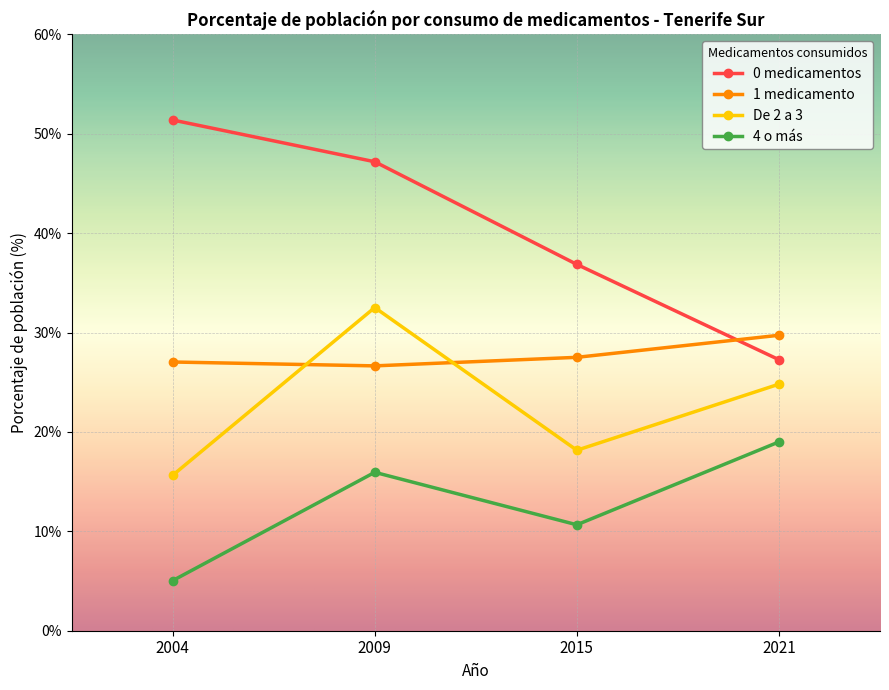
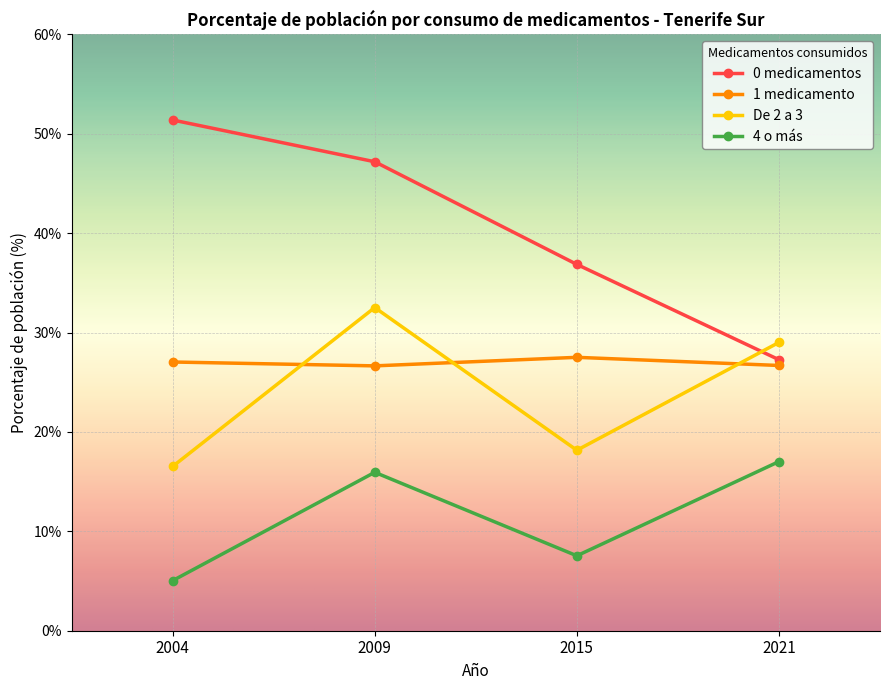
  {
    "0 medicamentos": {
      "2004": "51%",
      "2009": "47%",
      "2015": "37%",
      "2021": "27%"
    },
    "1 medicamento": {
      "2004": "27%",
      "2009": "27%",
      "2015": "28%",
-     "2021": "30%"
+     "2021": "27%"
    },
    "De 2 a 3": {
-     "2004": "16%",
+     "2004": "17%",
      "2009": "33%",
      "2015": "18%",
-     "2021": "25%"
+     "2021": "29%"
    },
    "4 o más": {
      "2004": "5%",
      "2009": "16%",
-     "2015": "11%",
-     "2021": "19%"
+     "2015": "8%",
+     "2021": "17%"
    }
  }
